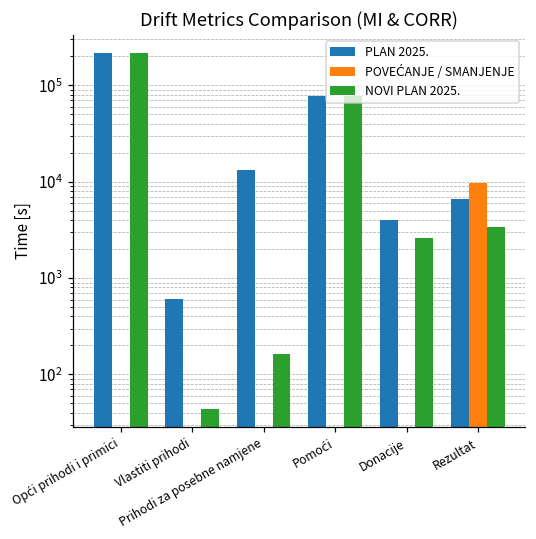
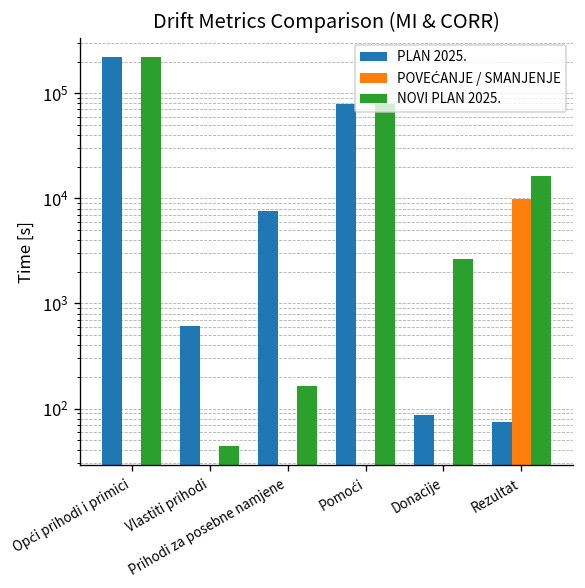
  {
    "PLAN 2025.": {
      "Opći prihodi i primici": 220000,
      "Vlastiti prihodi": 600,
-     "Prihodi za posebne namjene": 13000,
+     "Prihodi za posebne namjene": 8000,
      "Pomoći": 80000,
-     "Donacije": 4000,
-     "Rezultat": 7000
+     "Donacije": 90,
+     "Rezultat": 70
    },
    "POVEĆANJE / SMANJENJE": {
      "Rezultat": 10000
    },
    "NOVI PLAN 2025.": {
      "Opći prihodi i primici": 220000,
      "Vlastiti prihodi": 40,
      "Prihodi za posebne namjene": 160,
      "Donacije": 2600,
-     "Rezultat": 3400
+     "Rezultat": 16000
    }
  }
